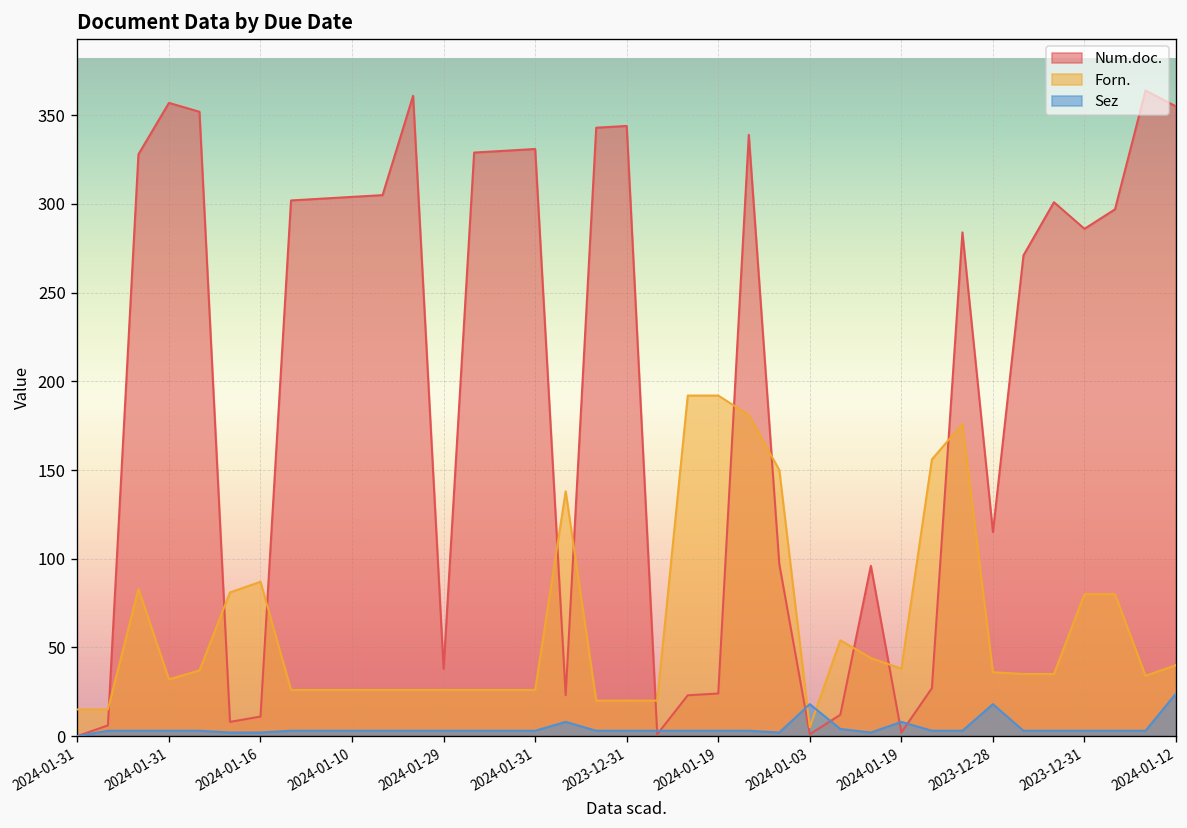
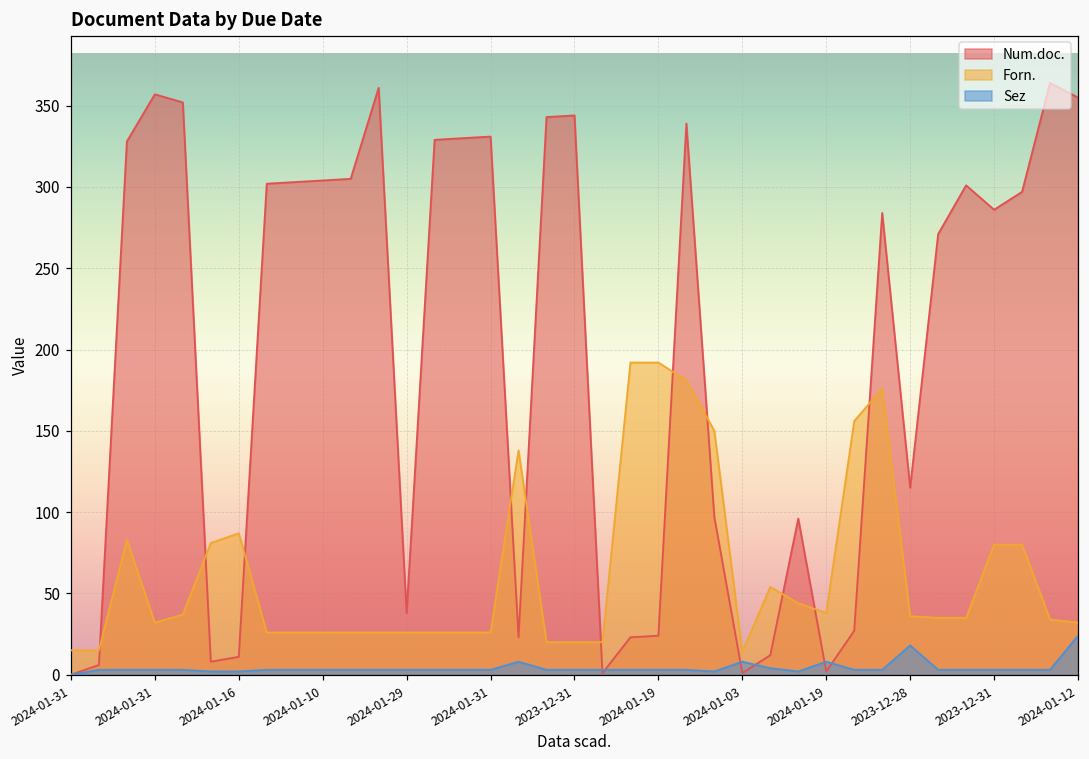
  {
    "Num.doc.": {
      "2024-01-29": 38,
      "2024-01-03": 1,
      "2023-12-28": 115,
      "2024-01-12": 355
    },
    "Forn.": {
      "2024-01-29": 26,
-     "2024-01-03": 5,
+     "2024-01-03": 14,
      "2023-12-28": 36,
-     "2024-01-12": 40
+     "2024-01-12": 32
    },
    "Sez": {
      "2024-01-29": 3,
-     "2024-01-03": 18,
+     "2024-01-03": 8,
      "2023-12-28": 18,
      "2024-01-12": 24
    }
  }
